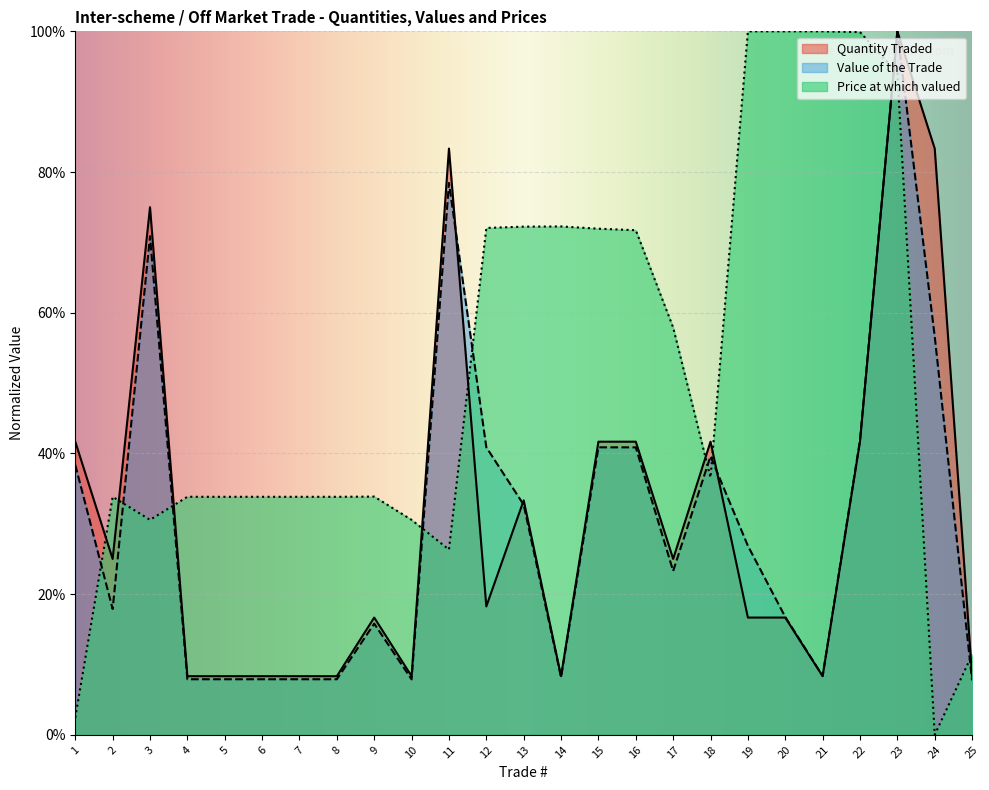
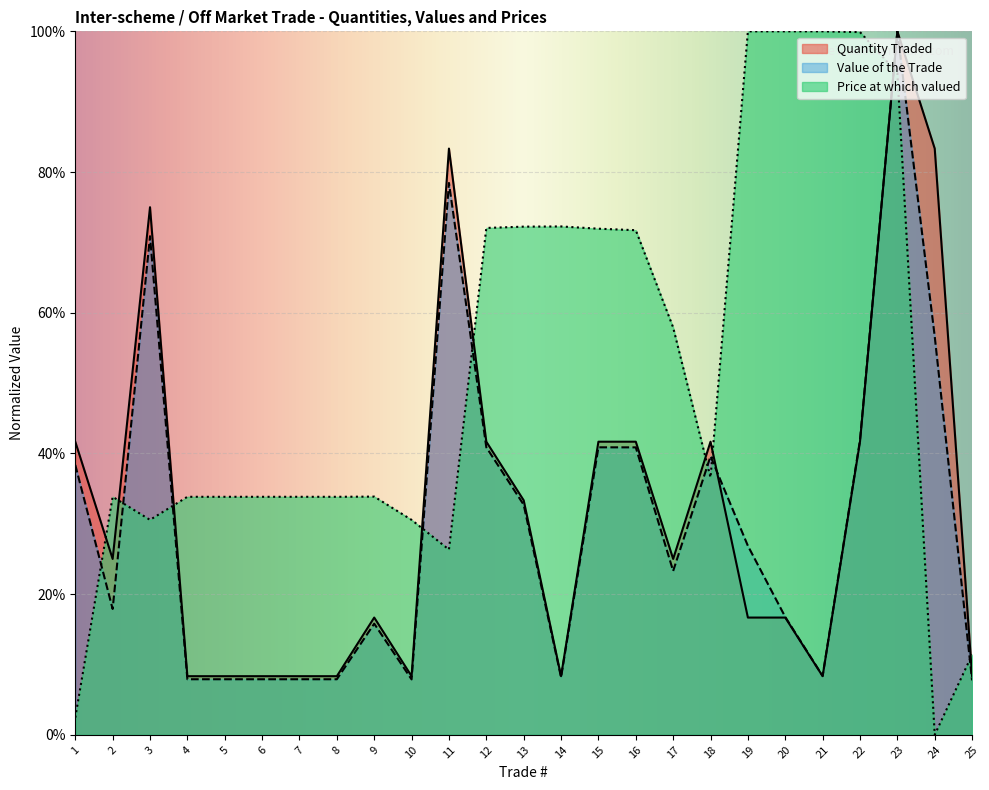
  {
    "Quantity Traded": {
      "1": "42%",
      "2": "25%",
      "3": "75%",
      "4": "8%",
      "5": "8%",
      "6": "8%",
      "7": "8%",
      "8": "8%",
      "9": "17%",
      "10": "8%",
      "11": "83%",
-     "12": "18%",
+     "12": "42%",
      "13": "33%",
      "15": "42%",
      "16": "42%",
      "17": "25%",
      "18": "42%",
      "19": "17%",
      "24": "83%",
      "25": "8%"
    },
    "Value of the Trade": {
      "1": "38%",
      "2": "18%",
      "3": "71%",
      "4": "8%",
      "5": "8%",
      "6": "8%",
      "7": "8%",
      "8": "8%",
      "9": "16%",
      "10": "8%",
      "11": "78%",
      "12": "41%",
      "13": "33%",
      "15": "41%",
      "16": "41%",
      "17": "23%",
      "18": "40%",
      "19": "27%",
      "24": "57%",
      "25": "8%"
    },
    "Price at which valued": {
      "1": "2%",
      "2": "34%",
      "3": "31%",
      "4": "34%",
      "5": "34%",
      "6": "34%",
      "7": "34%",
      "8": "34%",
      "9": "34%",
      "10": "31%",
      "11": "26%",
      "12": "72%",
      "13": "72%",
      "14": "72%",
      "15": "72%",
      "16": "72%",
      "17": "58%",
      "18": "37%",
      "19": "100%",
      "20": "100%",
      "21": "100%",
      "22": "100%",
      "24": "0%",
      "25": "11%"
    }
  }
